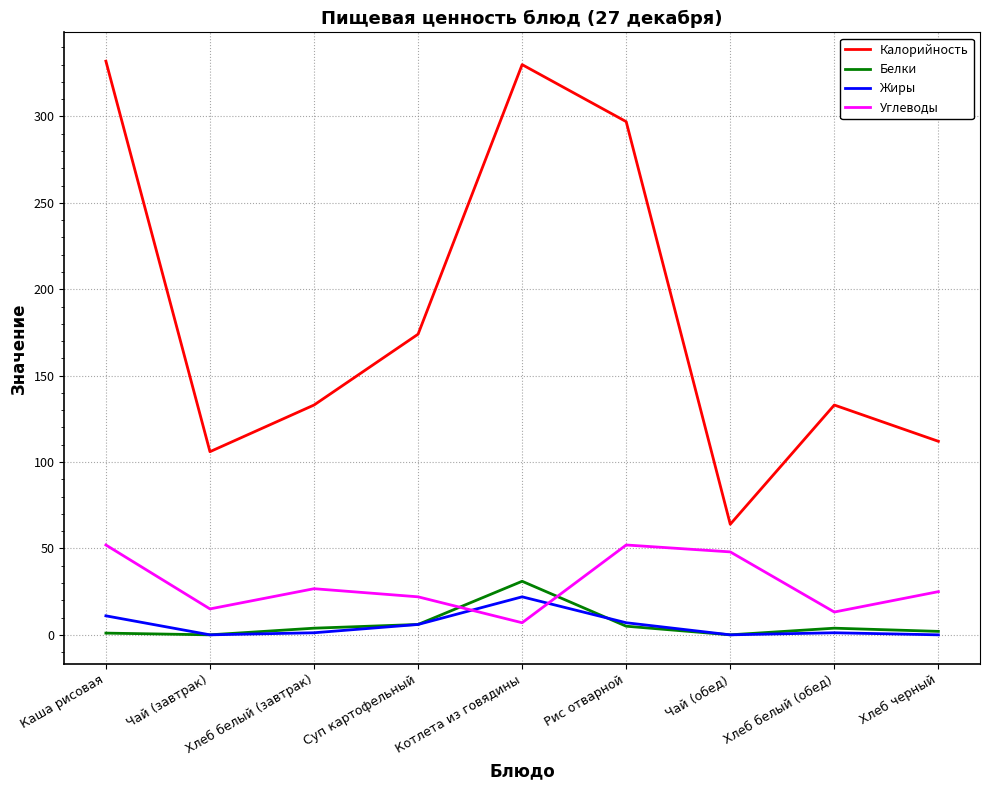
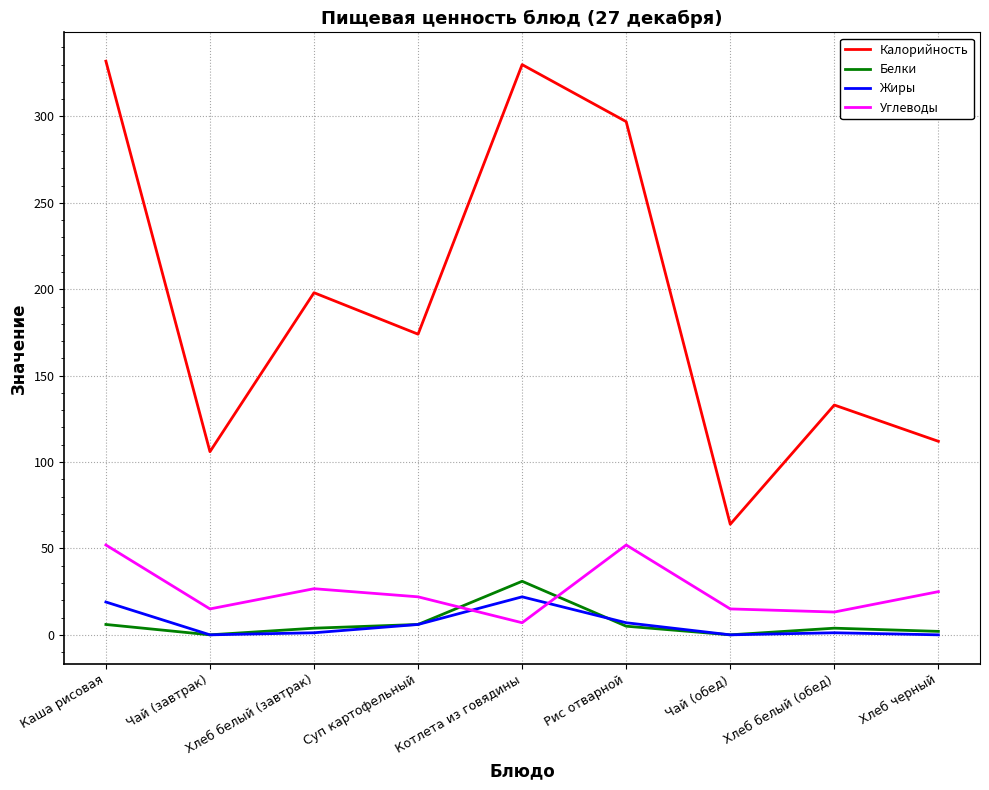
  {
    "Калорийность": {
      "Каша рисовая": 332,
      "Чай (завтрак)": 106,
-     "Хлеб белый (завтрак)": 133,
+     "Хлеб белый (завтрак)": 198,
      "Суп картофельный": 174,
      "Котлета из говядины": 330,
      "Рис отварной": 297,
      "Чай (обед)": 64,
      "Хлеб белый (обед)": 133,
      "Хлеб черный": 112
    },
    "Белки": {
-     "Каша рисовая": 1,
+     "Каша рисовая": 6,
      "Хлеб белый (завтрак)": 4,
      "Котлета из говядины": 31,
      "Рис отварной": 5,
      "Хлеб белый (обед)": 4,
      "Хлеб черный": 2
    },
    "Жиры": {
-     "Каша рисовая": 11,
+     "Каша рисовая": 19,
      "Хлеб белый (завтрак)": 1,
      "Котлета из говядины": 22,
      "Рис отварной": 7,
      "Хлеб белый (обед)": 1,
      "Хлеб черный": 0
    },
    "Углеводы": {
      "Каша рисовая": 52,
      "Чай (завтрак)": 15,
      "Хлеб белый (завтрак)": 27,
      "Суп картофельный": 22,
      "Котлета из говядины": 7,
      "Рис отварной": 52,
-     "Чай (обед)": 48,
+     "Чай (обед)": 15,
      "Хлеб белый (обед)": 13,
      "Хлеб черный": 25
    }
  }
